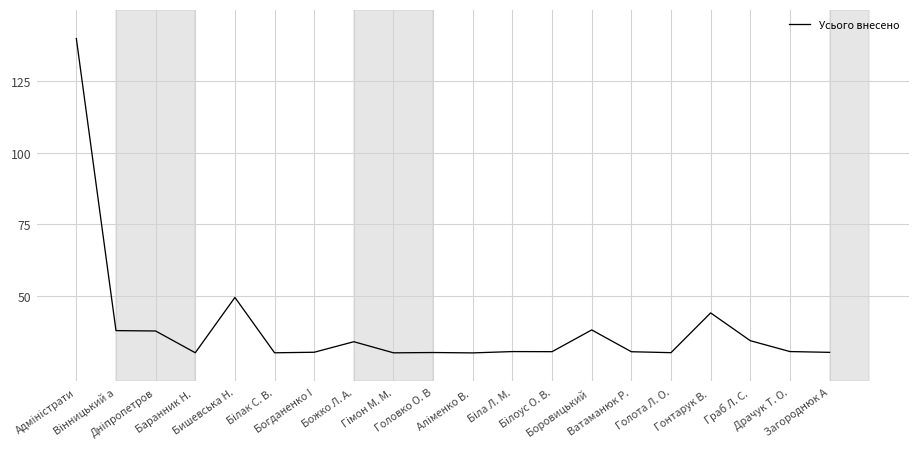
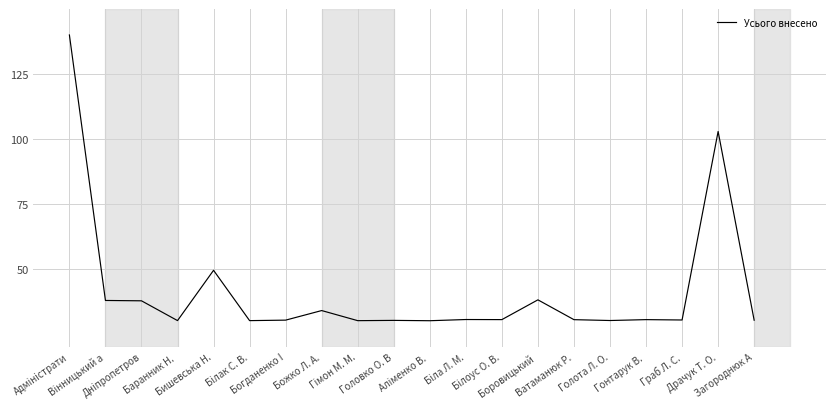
  {
    "Адміністрати": 140,
    "Вінницький а": 38,
    "Дніпропетров": 38,
    "Баранник Н.": 30,
    "Бишевська Н.": 49,
    "Білак С. В.": 30,
    "Богданенко І": 30,
    "Божко Л. А.": 34,
    "Гімон М. М.": 30,
    "Головко О. В": 30,
    "Аліменко В.": 30,
    "Біла Л. М.": 30,
    "Білоус О. В.": 30,
    "Боровицький": 38,
    "Ватаманюк Р.": 30,
    "Голота Л. О.": 30,
-   "Гонтарук В.": 44,
-   "Граб Л. С.": 34,
-   "Драчук Т. О.": 30,
+   "Гонтарук В.": 30,
+   "Граб Л. С.": 30,
+   "Драчук Т. О.": 103,
    "Загороднюк А": 30
  }
